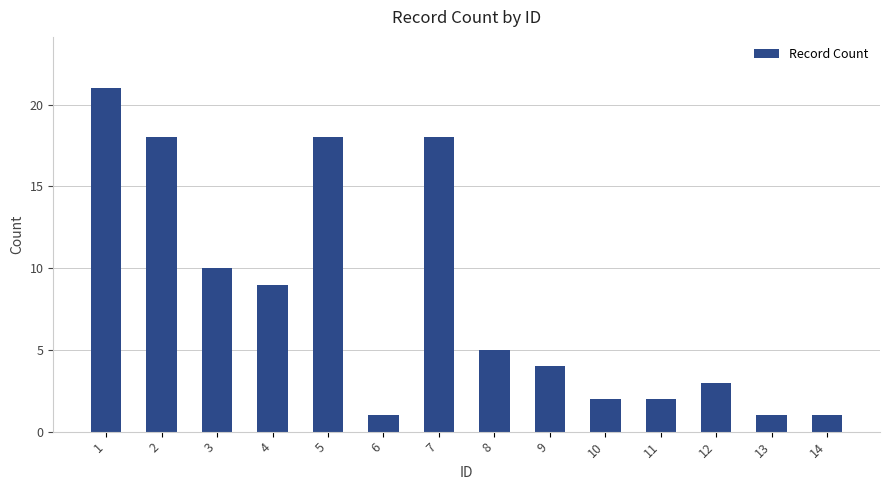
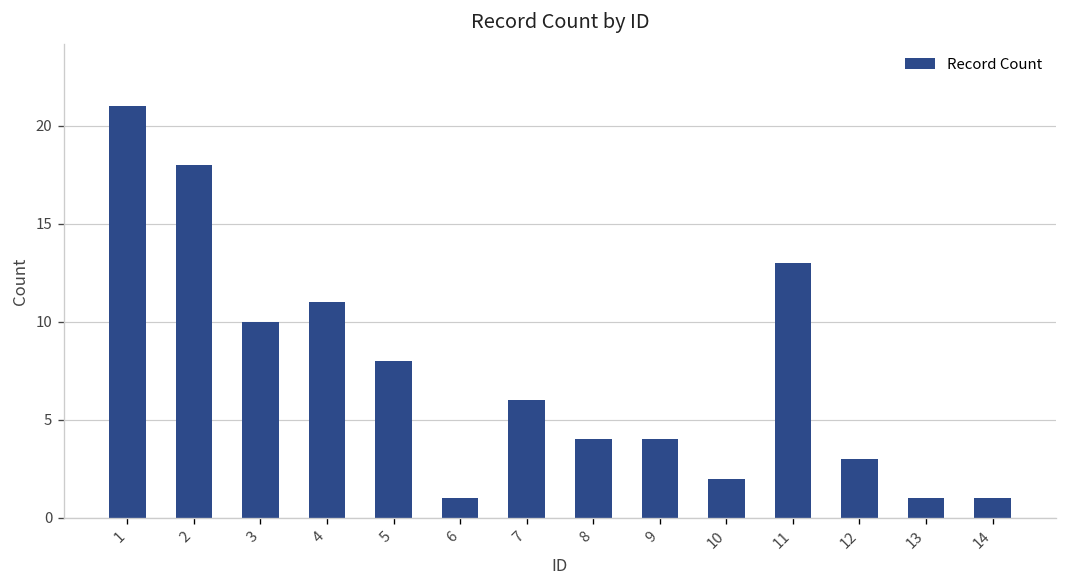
  {
    "1": 21,
    "2": 18,
    "3": 10,
-   "4": 9,
-   "5": 18,
+   "4": 11,
+   "5": 8,
    "6": 1,
-   "7": 18,
-   "8": 5,
+   "7": 6,
+   "8": 4,
    "9": 4,
    "10": 2,
-   "11": 2,
+   "11": 13,
    "12": 3,
    "13": 1,
    "14": 1
  }
